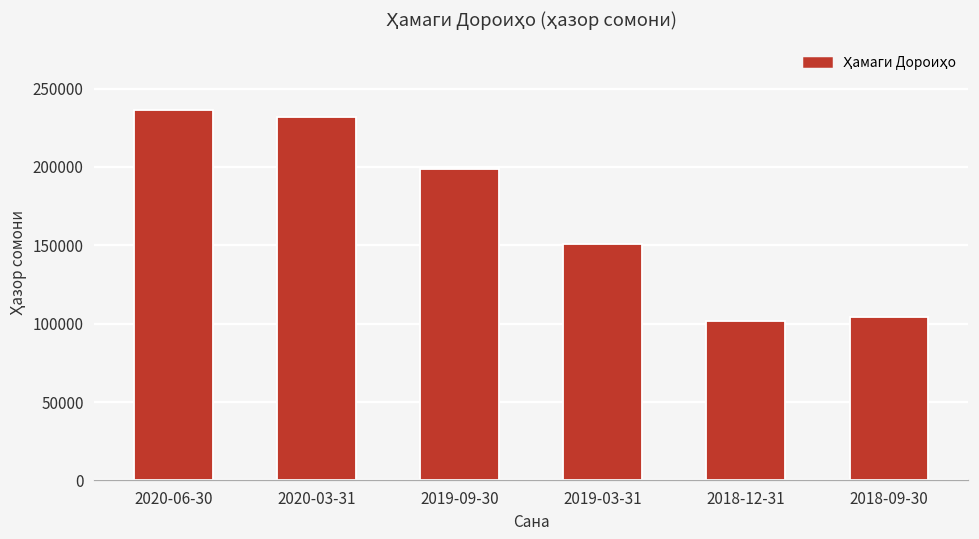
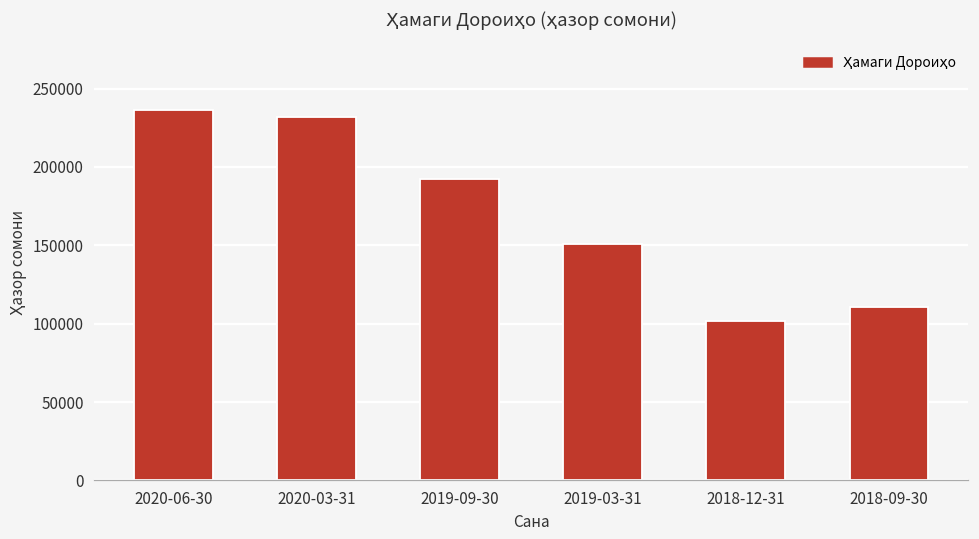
  {
    "2020-06-30": 236000,
    "2020-03-31": 232000,
-   "2019-09-30": 199000,
+   "2019-09-30": 192000,
    "2019-03-31": 151000,
    "2018-12-31": 102000,
-   "2018-09-30": 104000
+   "2018-09-30": 111000
  }
